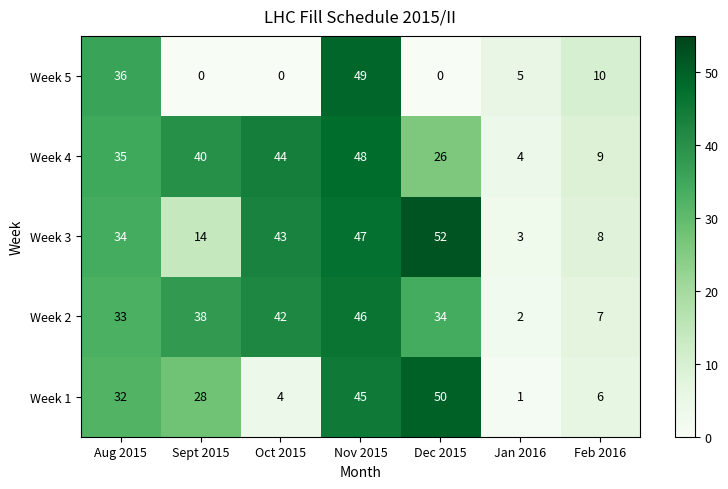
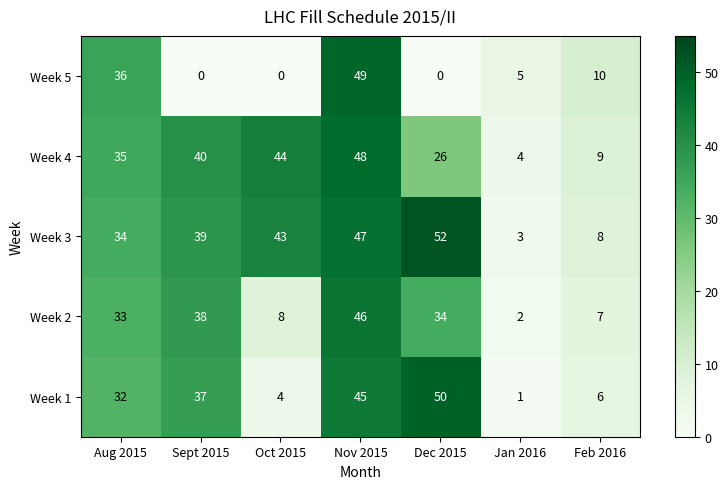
  {
    "Week 5": {
      "Aug 2015": 36,
      "Sept 2015": 0,
      "Oct 2015": 0,
      "Nov 2015": 49,
      "Dec 2015": 0,
      "Jan 2016": 5,
      "Feb 2016": 10
    },
    "Week 4": {
      "Aug 2015": 35,
      "Sept 2015": 40,
      "Oct 2015": 44,
      "Nov 2015": 48,
      "Dec 2015": 26,
      "Jan 2016": 4,
      "Feb 2016": 9
    },
    "Week 3": {
      "Aug 2015": 34,
-     "Sept 2015": 14,
+     "Sept 2015": 39,
      "Oct 2015": 43,
      "Nov 2015": 47,
      "Dec 2015": 52,
      "Jan 2016": 3,
      "Feb 2016": 8
    },
    "Week 2": {
      "Aug 2015": 33,
      "Sept 2015": 38,
-     "Oct 2015": 42,
+     "Oct 2015": 8,
      "Nov 2015": 46,
      "Dec 2015": 34,
      "Jan 2016": 2,
      "Feb 2016": 7
    },
    "Week 1": {
      "Aug 2015": 32,
-     "Sept 2015": 28,
+     "Sept 2015": 37,
      "Oct 2015": 4,
      "Nov 2015": 45,
      "Dec 2015": 50,
      "Jan 2016": 1,
      "Feb 2016": 6
    }
  }
